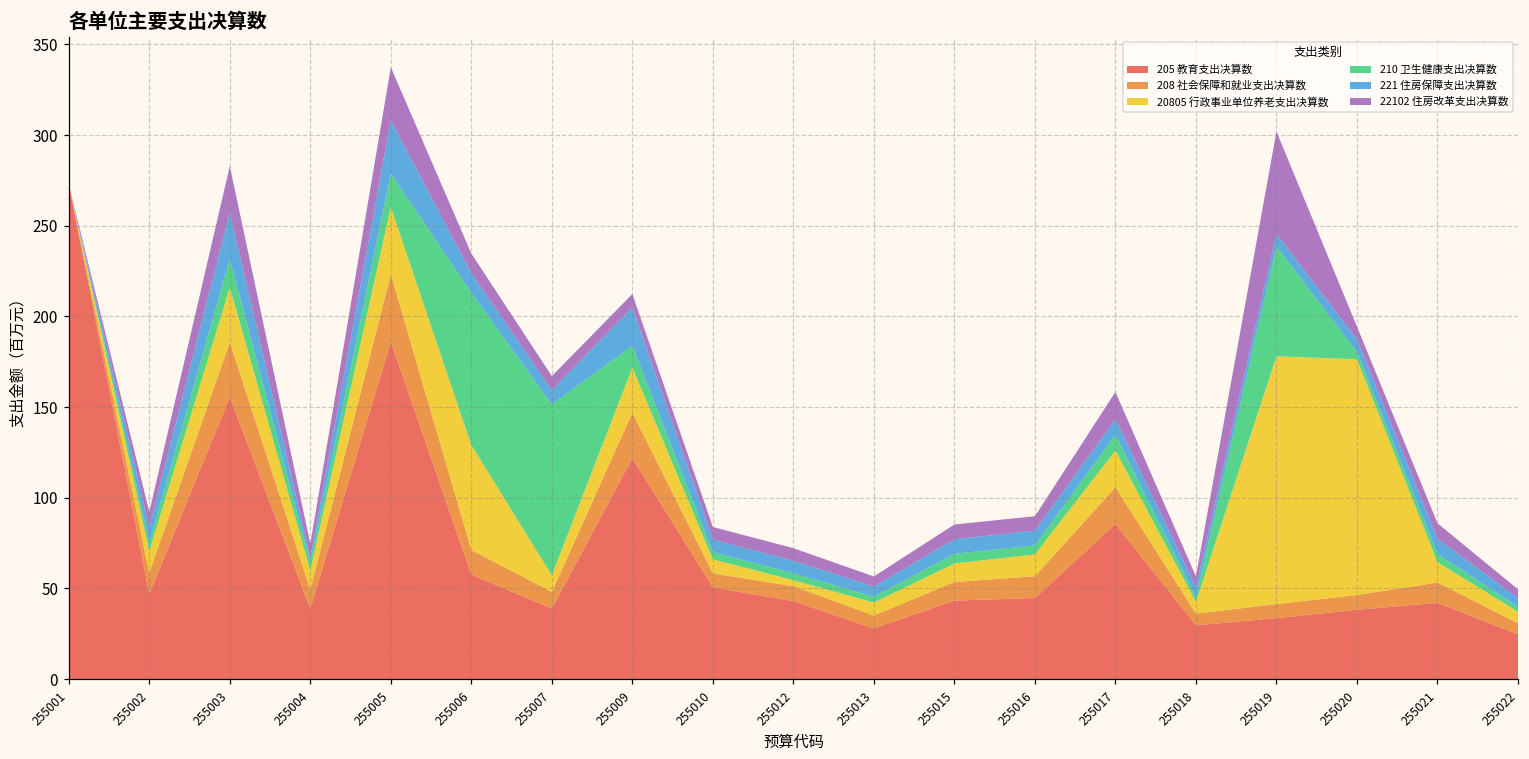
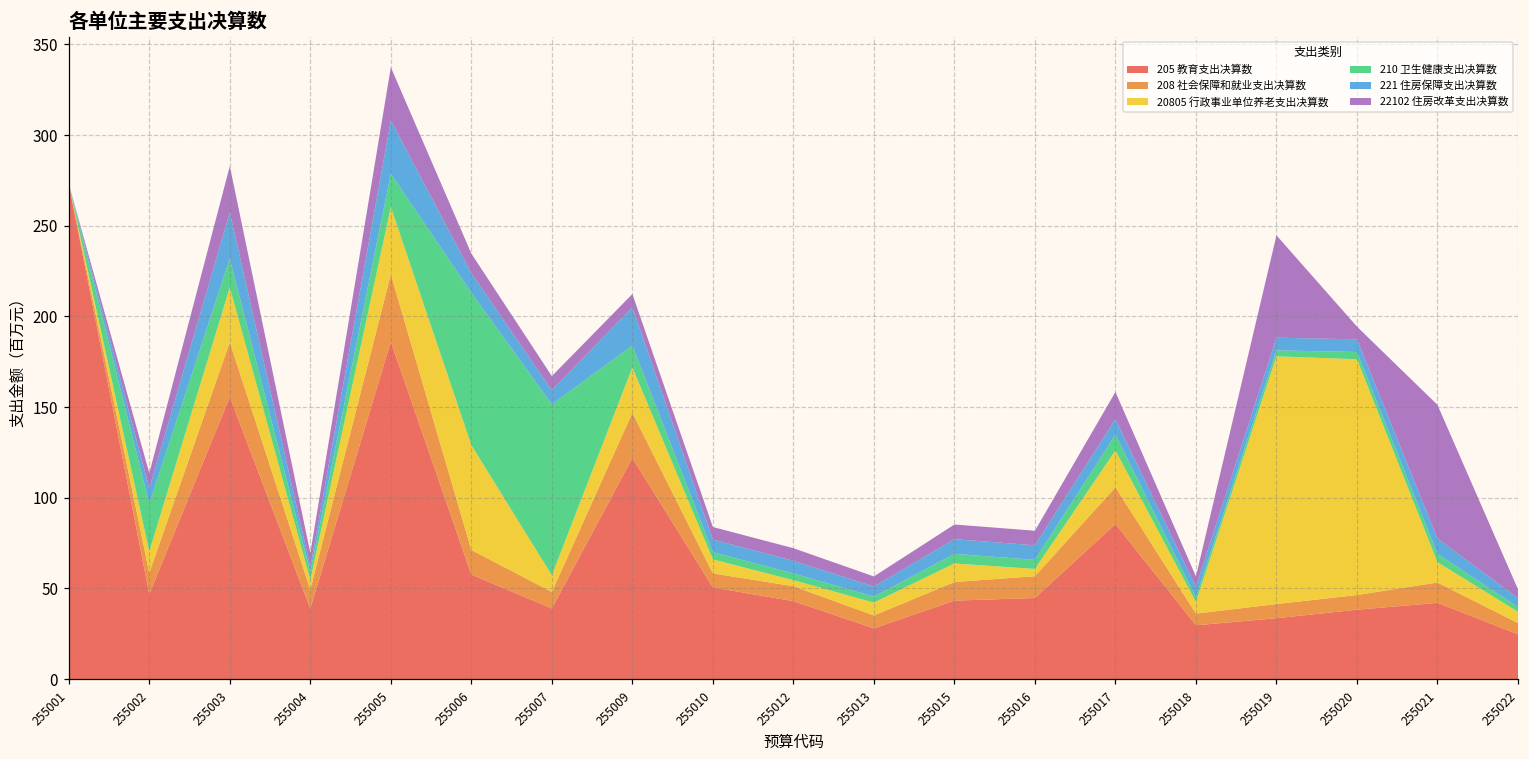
  {
    "20805 行政事业单位养老支出决算数": {
      "255002": 12,
      "255003": 30,
-     "255004": 10,
+     "255004": 5,
      "255005": 37,
      "255006": 58,
      "255007": 9,
      "255009": 25,
      "255010": 8,
      "255012": 3,
      "255013": 7,
      "255015": 10,
-     "255016": 12,
+     "255016": 4,
      "255017": 20,
      "255018": 6,
      "255019": 137,
      "255020": 130,
      "255021": 11,
      "255022": 6
    },
    "210 卫生健康支出决算数": {
-     "255002": 5,
+     "255002": 26,
      "255003": 16,
      "255004": 4,
      "255005": 18,
      "255006": 84,
      "255007": 94,
      "255009": 12,
      "255010": 4,
      "255012": 4,
      "255013": 3,
      "255015": 5,
      "255016": 5,
      "255017": 9,
      "255018": 3,
-     "255019": 61,
+     "255019": 3,
      "255020": 4,
      "255021": 5,
      "255022": 3
    },
    "221 住房保障支出决算数": {
      "255002": 8,
      "255003": 26,
      "255004": 3,
      "255005": 29,
      "255006": 11,
      "255007": 8,
      "255009": 21,
      "255010": 7,
      "255012": 7,
      "255013": 6,
      "255015": 8,
      "255016": 8,
      "255017": 9,
      "255018": 6,
      "255019": 7,
      "255020": 7,
      "255021": 8,
      "255022": 5
    },
    "22102 住房改革支出决算数": {
      "255002": 8,
      "255003": 26,
      "255004": 8,
      "255005": 29,
      "255006": 11,
      "255007": 8,
      "255009": 7,
      "255010": 7,
      "255012": 7,
      "255013": 6,
      "255015": 8,
      "255016": 8,
      "255017": 15,
      "255018": 6,
      "255019": 56,
      "255020": 7,
-     "255021": 8,
+     "255021": 74,
      "255022": 5
    }
  }
